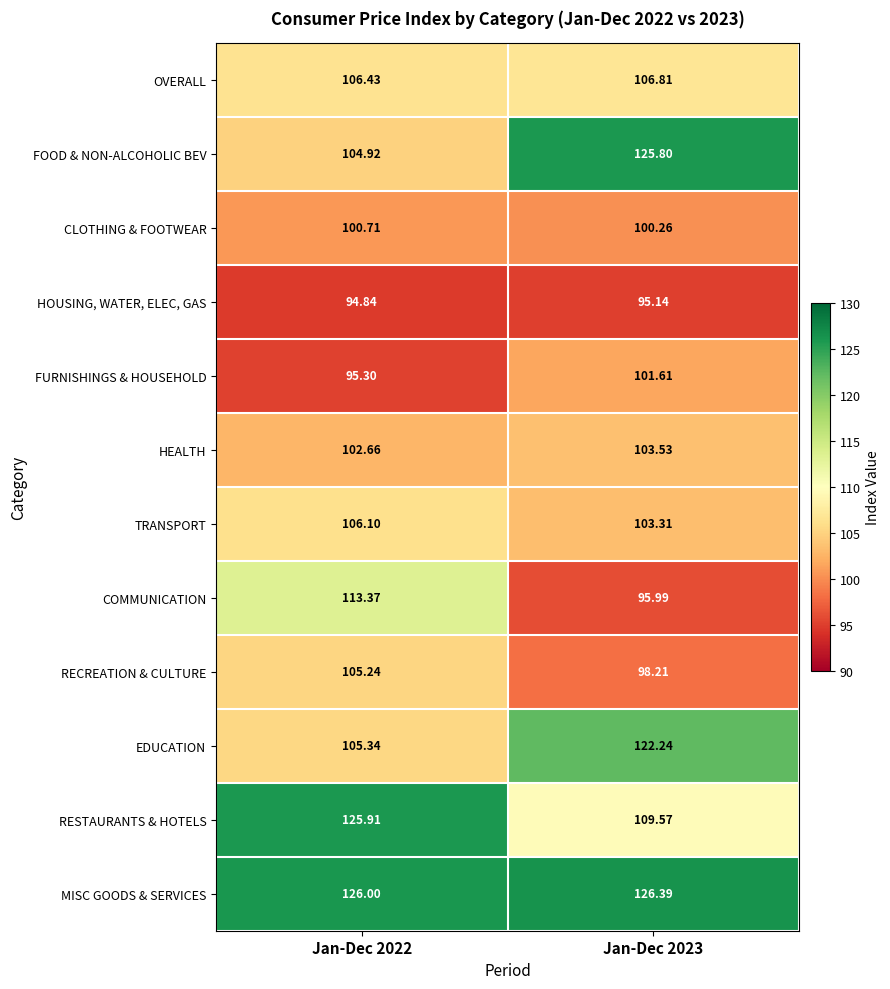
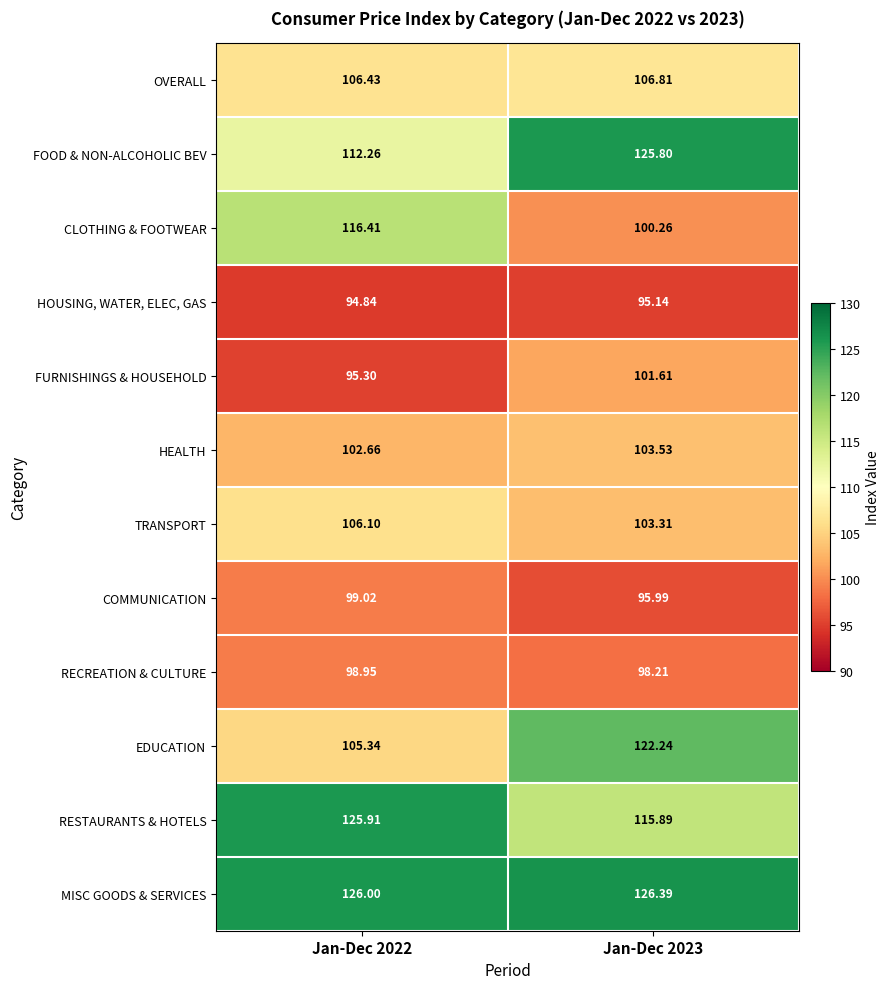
  {
    "OVERALL": {
      "Jan-Dec 2022": 106.43,
      "Jan-Dec 2023": 106.81
    },
    "FOOD & NON-ALCOHOLIC BEV": {
-     "Jan-Dec 2022": 104.92,
+     "Jan-Dec 2022": 112.26,
      "Jan-Dec 2023": 125.80
    },
    "CLOTHING & FOOTWEAR": {
-     "Jan-Dec 2022": 100.71,
+     "Jan-Dec 2022": 116.41,
      "Jan-Dec 2023": 100.26
    },
    "HOUSING, WATER, ELEC, GAS": {
      "Jan-Dec 2022": 94.84,
      "Jan-Dec 2023": 95.14
    },
    "FURNISHINGS & HOUSEHOLD": {
      "Jan-Dec 2022": 95.30,
      "Jan-Dec 2023": 101.61
    },
    "HEALTH": {
      "Jan-Dec 2022": 102.66,
      "Jan-Dec 2023": 103.53
    },
    "TRANSPORT": {
      "Jan-Dec 2022": 106.10,
      "Jan-Dec 2023": 103.31
    },
    "COMMUNICATION": {
-     "Jan-Dec 2022": 113.37,
+     "Jan-Dec 2022": 99.02,
      "Jan-Dec 2023": 95.99
    },
    "RECREATION & CULTURE": {
-     "Jan-Dec 2022": 105.24,
+     "Jan-Dec 2022": 98.95,
      "Jan-Dec 2023": 98.21
    },
    "EDUCATION": {
      "Jan-Dec 2022": 105.34,
      "Jan-Dec 2023": 122.24
    },
    "RESTAURANTS & HOTELS": {
      "Jan-Dec 2022": 125.91,
-     "Jan-Dec 2023": 109.57
+     "Jan-Dec 2023": 115.89
    },
    "MISC GOODS & SERVICES": {
      "Jan-Dec 2022": 126.00,
      "Jan-Dec 2023": 126.39
    }
  }
